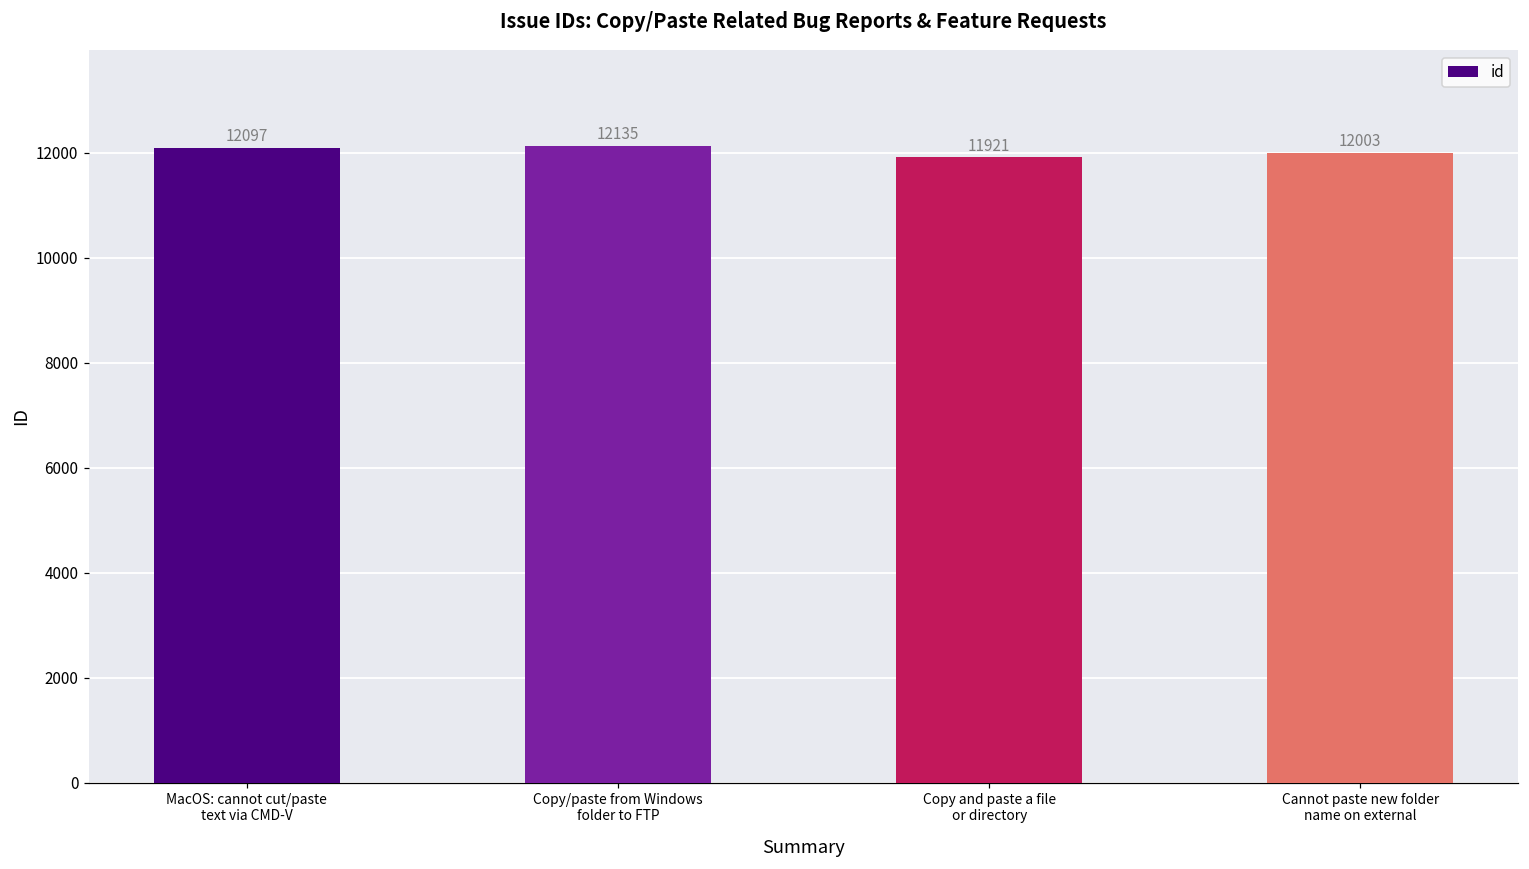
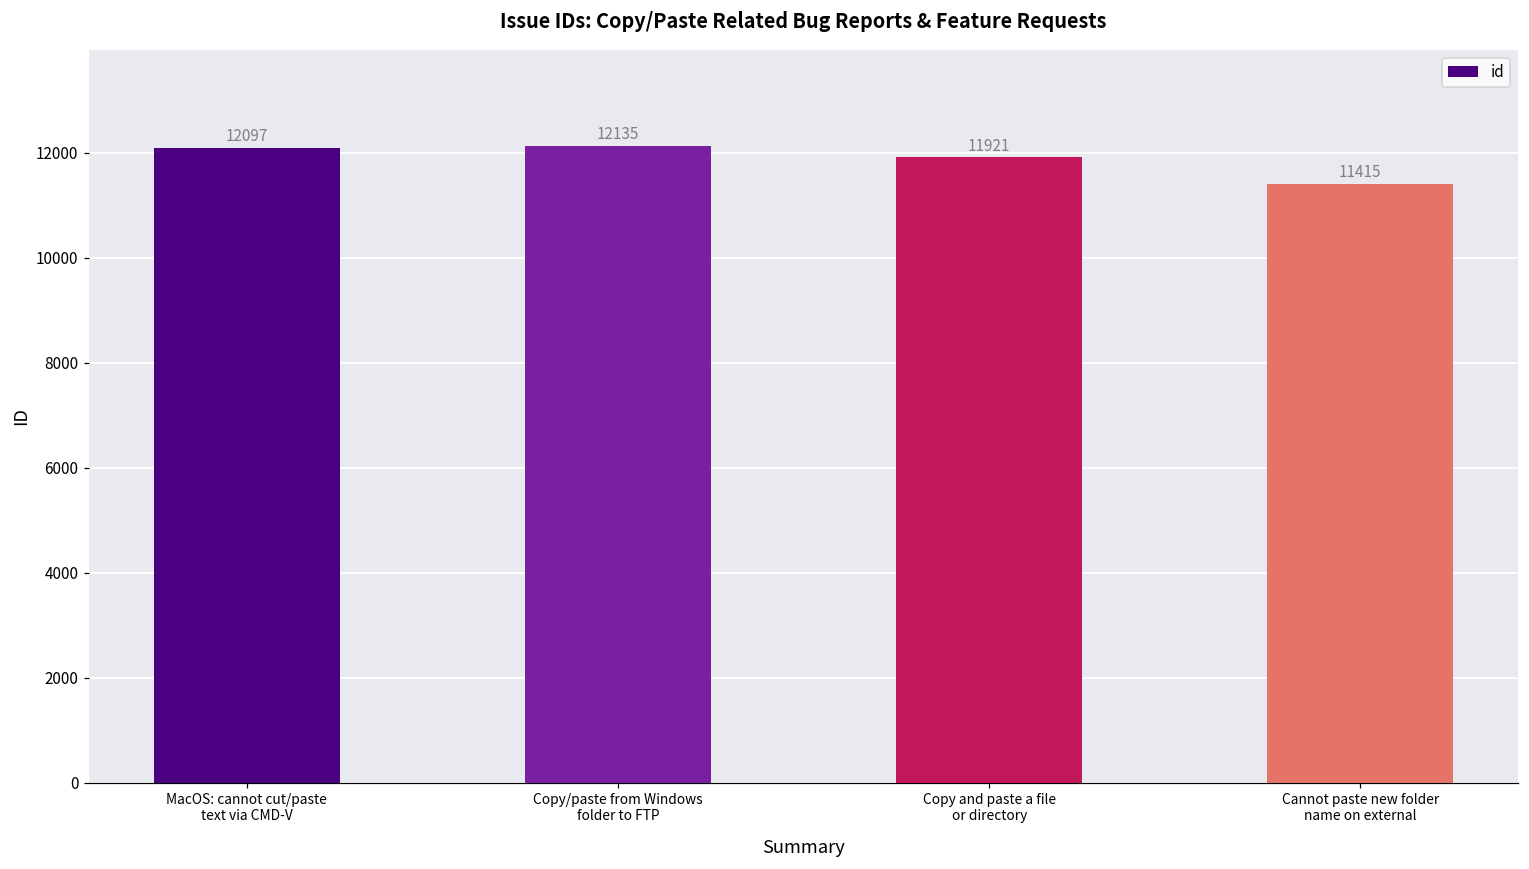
  {
    "MacOS: cannot cut/paste text via CMD-V": 12097,
    "Copy/paste from Windows folder to FTP": 12135,
    "Copy and paste a file or directory": 11921,
-   "Cannot paste new folder name on external": 12003
+   "Cannot paste new folder name on external": 11415
  }
